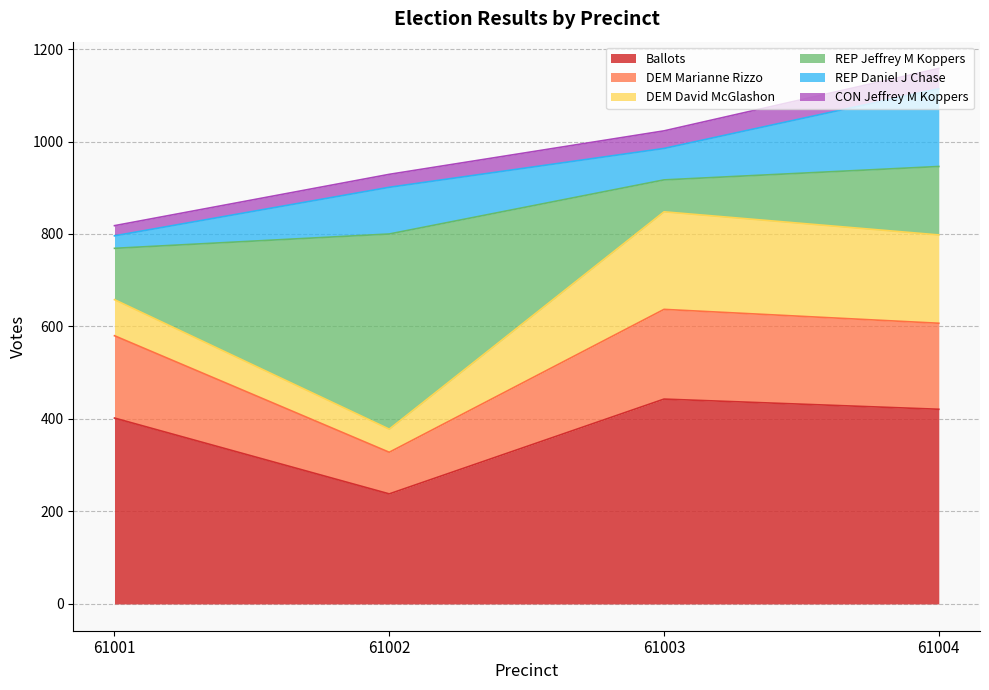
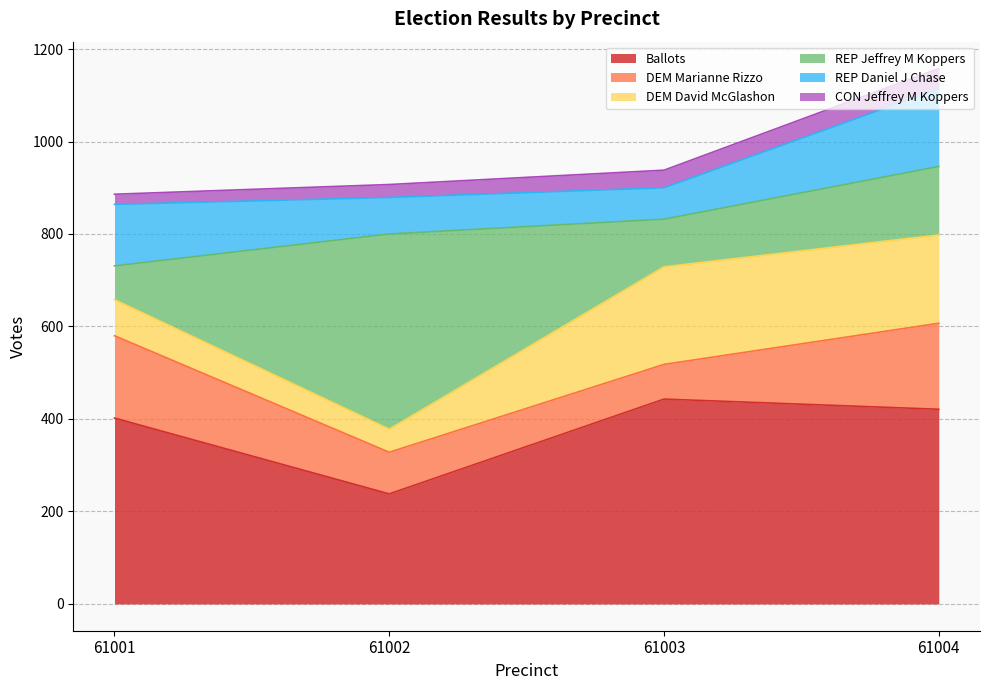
  {
    "Ballots": {
      "61001": 400,
      "61002": 240,
      "61003": 440,
      "61004": 420
    },
    "DEM Marianne Rizzo": {
      "61001": 180,
      "61002": 90,
-     "61003": 190,
+     "61003": 80,
      "61004": 190
    },
    "DEM David McGlashon": {
      "61001": 80,
      "61002": 50,
      "61003": 210,
      "61004": 190
    },
    "REP Jeffrey M Koppers": {
-     "61001": 110,
+     "61001": 70,
      "61002": 420,
-     "61003": 70,
+     "61003": 100,
      "61004": 150
    },
    "REP Daniel J Chase": {
-     "61001": 30,
-     "61002": 100,
+     "61001": 130,
+     "61002": 80,
      "61003": 70
    },
    "CON Jeffrey M Koppers": {
      "61001": 20,
      "61002": 30,
      "61003": 40
    }
  }
